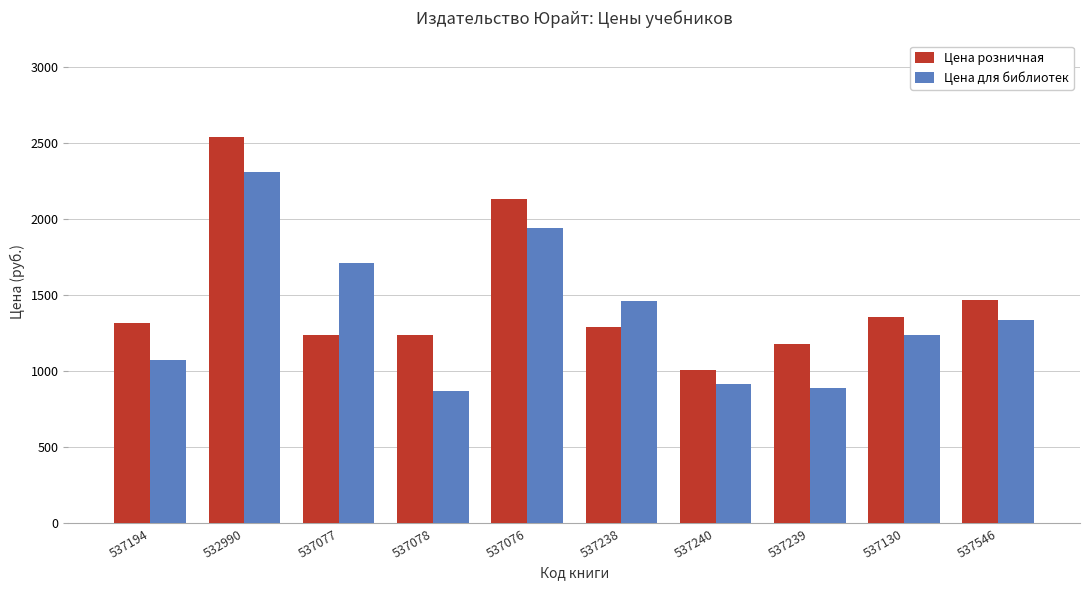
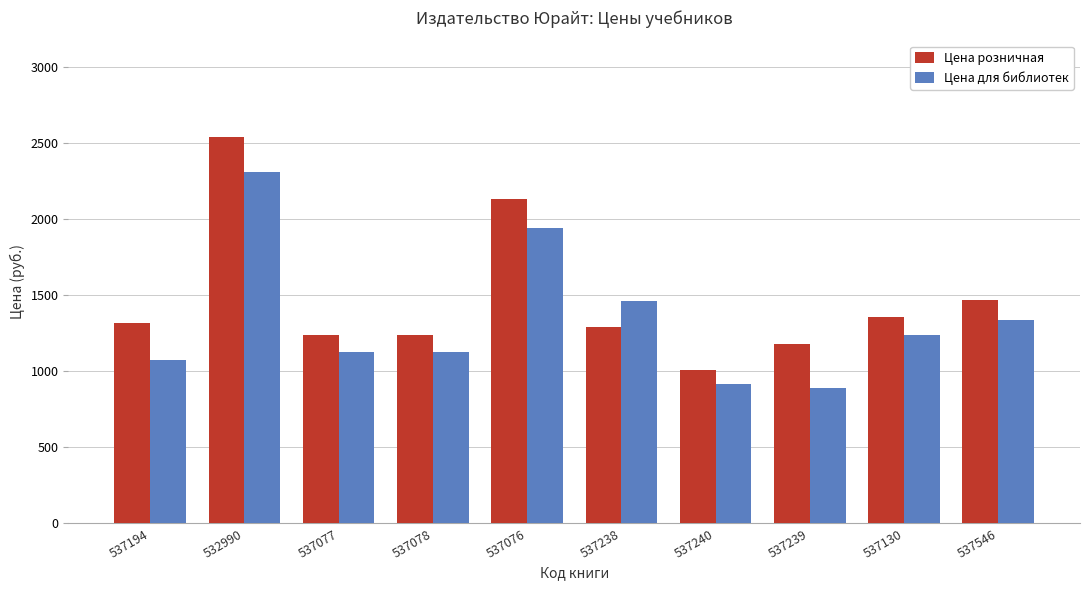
  {
    "Цена розничная": {
      "537194": 1320,
      "532990": 2540,
      "537077": 1240,
      "537078": 1240,
      "537076": 2130,
      "537238": 1290,
      "537240": 1010,
      "537239": 1180,
      "537130": 1360,
      "537546": 1470
    },
    "Цена для библиотек": {
      "537194": 1080,
      "532990": 2310,
-     "537077": 1710,
-     "537078": 870,
+     "537077": 1130,
+     "537078": 1130,
      "537076": 1940,
      "537238": 1460,
      "537240": 920,
      "537239": 890,
      "537130": 1240,
      "537546": 1340
    }
  }
